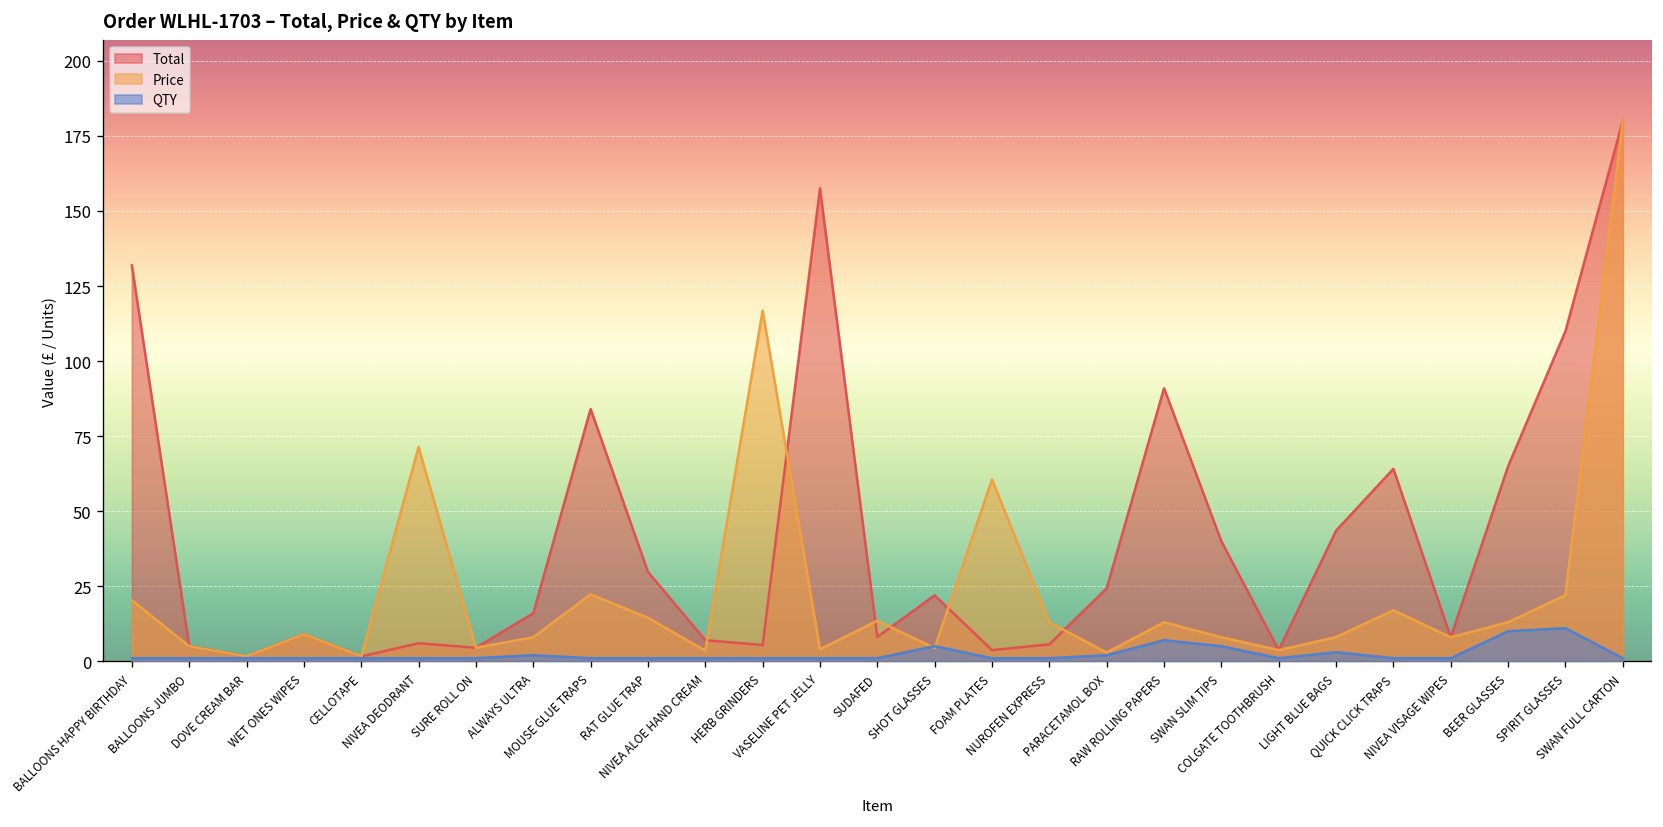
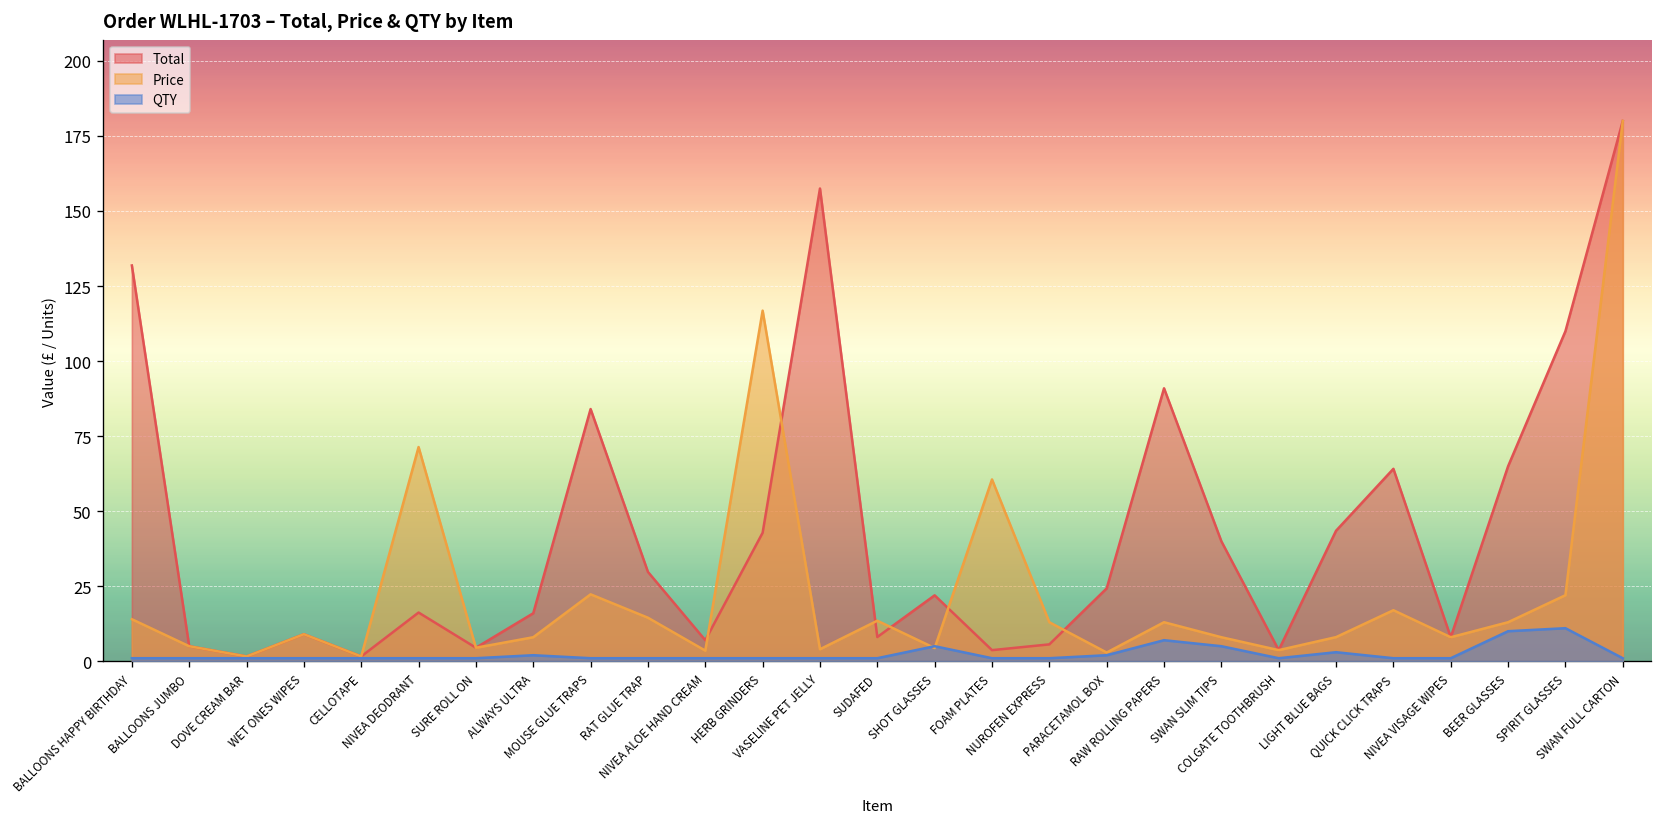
  {
    "Total": {
      "BALLOONS HAPPY BIRTHDAY": 132,
-     "NIVEA DEODRANT": 6,
+     "NIVEA DEODRANT": 16,
      "ALWAYS ULTRA": 16,
      "MOUSE GLUE TRAPS": 84,
      "RAT GLUE TRAP": 30,
      "NIVEA ALOE HAND CREAM": 7,
-     "HERB GRINDERS": 5,
+     "HERB GRINDERS": 43,
      "VASELINE PET JELLY": 157,
      "SUDAFED": 8,
      "SHOT GLASSES": 22,
      "FOAM PLATES": 4,
      "NUROFEN EXPRESS": 6,
      "PARACETAMOL BOX": 24,
      "RAW ROLLING PAPERS": 91,
      "SWAN SLIM TIPS": 40,
      "LIGHT BLUE BAGS": 43,
      "QUICK CLICK TRAPS": 64,
      "BEER GLASSES": 65,
      "SPIRIT GLASSES": 110
    },
    "Price": {
-     "BALLOONS HAPPY BIRTHDAY": 20,
+     "BALLOONS HAPPY BIRTHDAY": 14,
      "NIVEA DEODRANT": 71,
      "ALWAYS ULTRA": 8,
      "MOUSE GLUE TRAPS": 22,
      "RAT GLUE TRAP": 14,
      "NIVEA ALOE HAND CREAM": 4,
      "HERB GRINDERS": 117,
      "VASELINE PET JELLY": 4,
      "SUDAFED": 13,
      "FOAM PLATES": 61,
      "NUROFEN EXPRESS": 13,
      "RAW ROLLING PAPERS": 13,
      "SWAN SLIM TIPS": 8,
      "LIGHT BLUE BAGS": 8,
      "QUICK CLICK TRAPS": 17,
      "BEER GLASSES": 13,
      "SPIRIT GLASSES": 22
    },
    "QTY": {
      "BALLOONS HAPPY BIRTHDAY": 1,
      "BALLOONS JUMBO": 1,
      "WET ONES WIPES": 1,
      "NIVEA DEODRANT": 1,
      "SURE ROLL ON": 1,
      "ALWAYS ULTRA": 2,
      "MOUSE GLUE TRAPS": 1,
      "RAT GLUE TRAP": 1,
      "NIVEA ALOE HAND CREAM": 1,
      "HERB GRINDERS": 1,
      "VASELINE PET JELLY": 1,
      "SUDAFED": 1,
      "FOAM PLATES": 1,
      "NUROFEN EXPRESS": 1,
      "RAW ROLLING PAPERS": 7,
      "SWAN SLIM TIPS": 5,
      "COLGATE TOOTHBRUSH": 1,
      "LIGHT BLUE BAGS": 3,
      "QUICK CLICK TRAPS": 1,
      "NIVEA VISAGE WIPES": 1,
      "BEER GLASSES": 10,
      "SPIRIT GLASSES": 11,
      "SWAN FULL CARTON": 1
    }
  }
